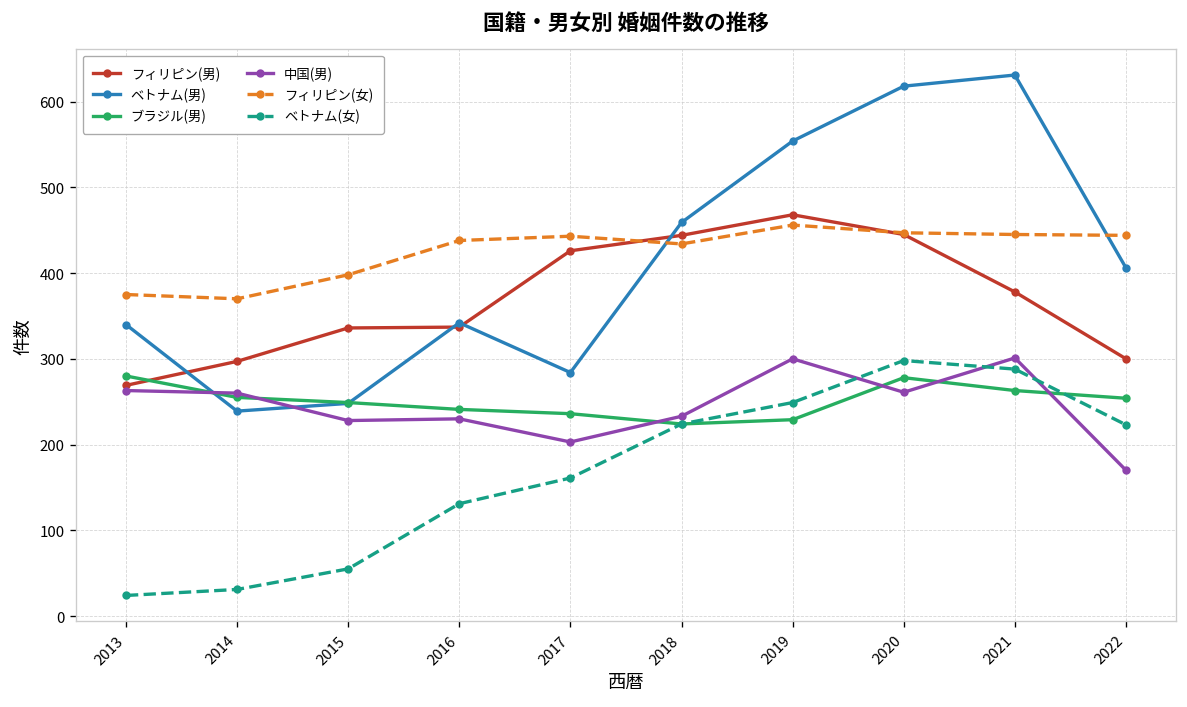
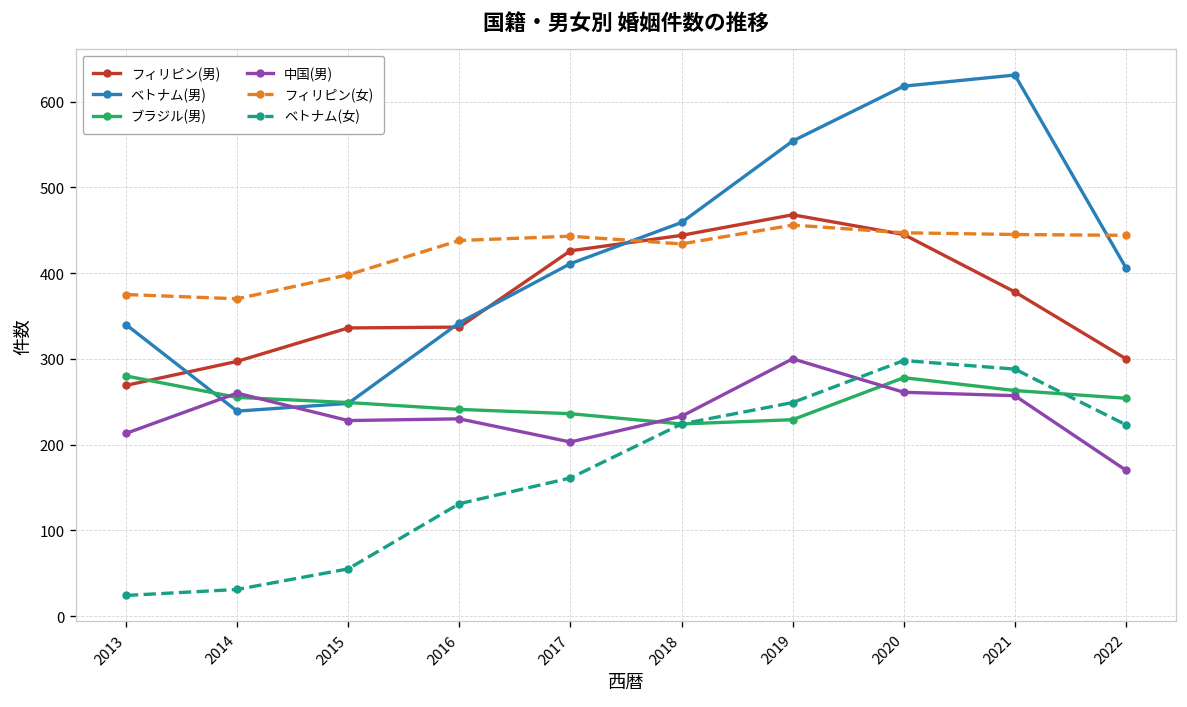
  {
    "フィリピン(男)": {
      "2013": 270,
      "2014": 300,
      "2015": 340,
      "2016": 340,
      "2017": 430,
      "2018": 440,
      "2019": 470,
      "2021": 380,
      "2022": 300
    },
    "ベトナム(男)": {
      "2013": 340,
      "2014": 240,
      "2016": 340,
-     "2017": 280,
+     "2017": 410,
      "2018": 460,
      "2019": 550,
      "2020": 620,
      "2021": 630,
      "2022": 410
    },
    "中国(男)": {
-     "2013": 260,
+     "2013": 210,
      "2014": 260,
      "2015": 230,
      "2016": 230,
      "2017": 200,
      "2018": 230,
      "2019": 300,
      "2020": 260,
-     "2021": 300,
+     "2021": 260,
      "2022": 170
    },
    "フィリピン(女)": {
      "2013": 380,
      "2014": 370,
      "2015": 400,
      "2016": 440,
      "2017": 440,
      "2018": 430,
      "2019": 460,
      "2021": 450,
      "2022": 440
    }
  }
